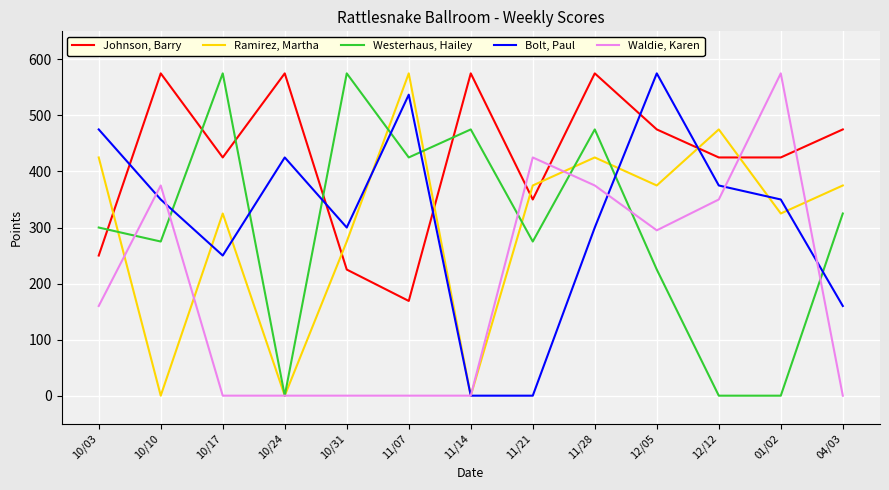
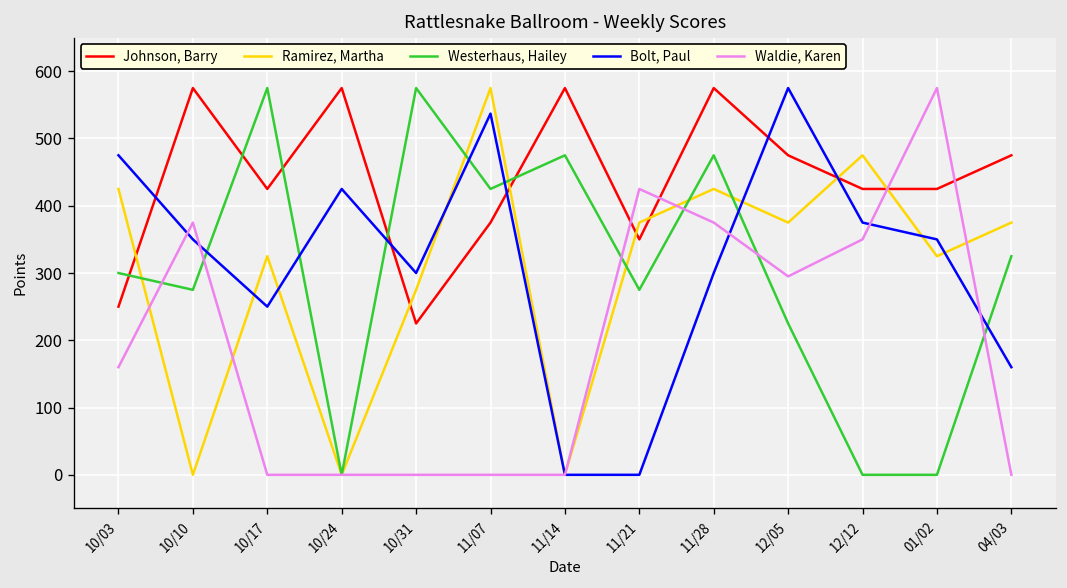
  {
    "Johnson, Barry": {
      "10/03": 250,
      "10/10": 580,
      "10/17": 430,
      "10/24": 580,
      "10/31": 230,
-     "11/07": 170,
+     "11/07": 380,
      "11/14": 580,
      "11/21": 350,
      "11/28": 580,
      "12/05": 480,
      "12/12": 430,
      "01/02": 430,
      "04/03": 480
    },
    "Ramirez, Martha": {
      "10/03": 430,
      "10/10": 0,
      "10/17": 330,
      "10/31": 280,
      "11/07": 580,
      "11/21": 380,
      "11/28": 430,
      "12/05": 380,
      "12/12": 480,
      "01/02": 330,
      "04/03": 380
    },
    "Westerhaus, Hailey": {
      "10/03": 300,
      "10/10": 280,
      "10/17": 580,
      "10/31": 580,
      "11/07": 430,
      "11/14": 480,
      "11/21": 280,
      "11/28": 480,
      "12/05": 230,
      "12/12": 0,
      "01/02": 0,
      "04/03": 330
    },
    "Bolt, Paul": {
      "10/03": 480,
      "10/10": 350,
      "10/17": 250,
      "10/24": 430,
      "10/31": 300,
      "11/07": 540,
      "11/21": 0,
      "11/28": 300,
      "12/05": 580,
      "12/12": 380,
      "01/02": 350,
      "04/03": 160
    },
    "Waldie, Karen": {
      "10/03": 160,
      "10/10": 380,
      "10/17": 0,
      "10/31": 0,
      "11/07": 0,
      "11/21": 430,
      "11/28": 380,
      "12/05": 300,
      "12/12": 350,
      "01/02": 580,
      "04/03": 0
    }
  }
